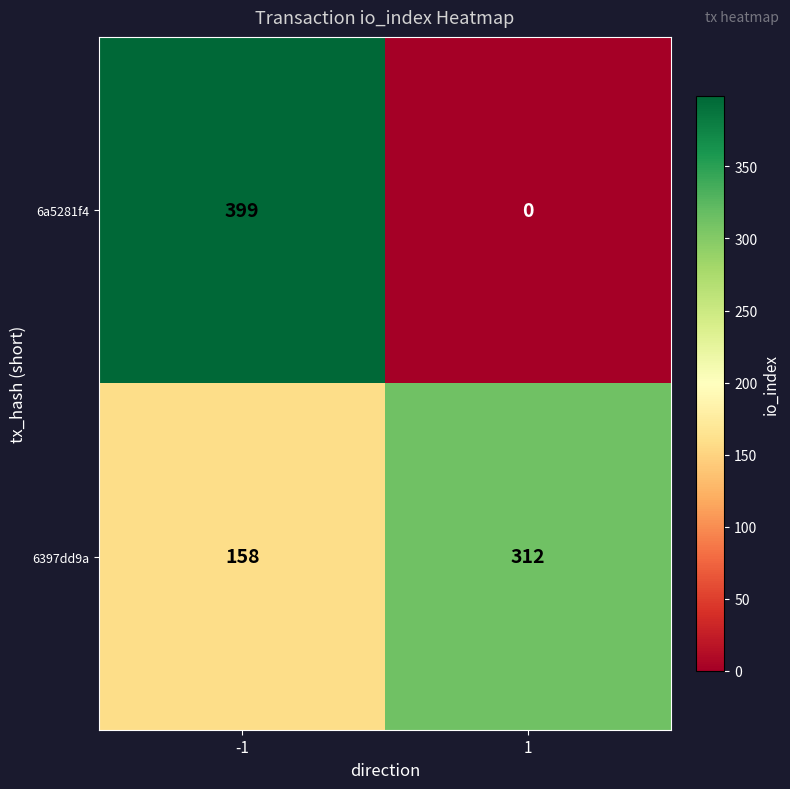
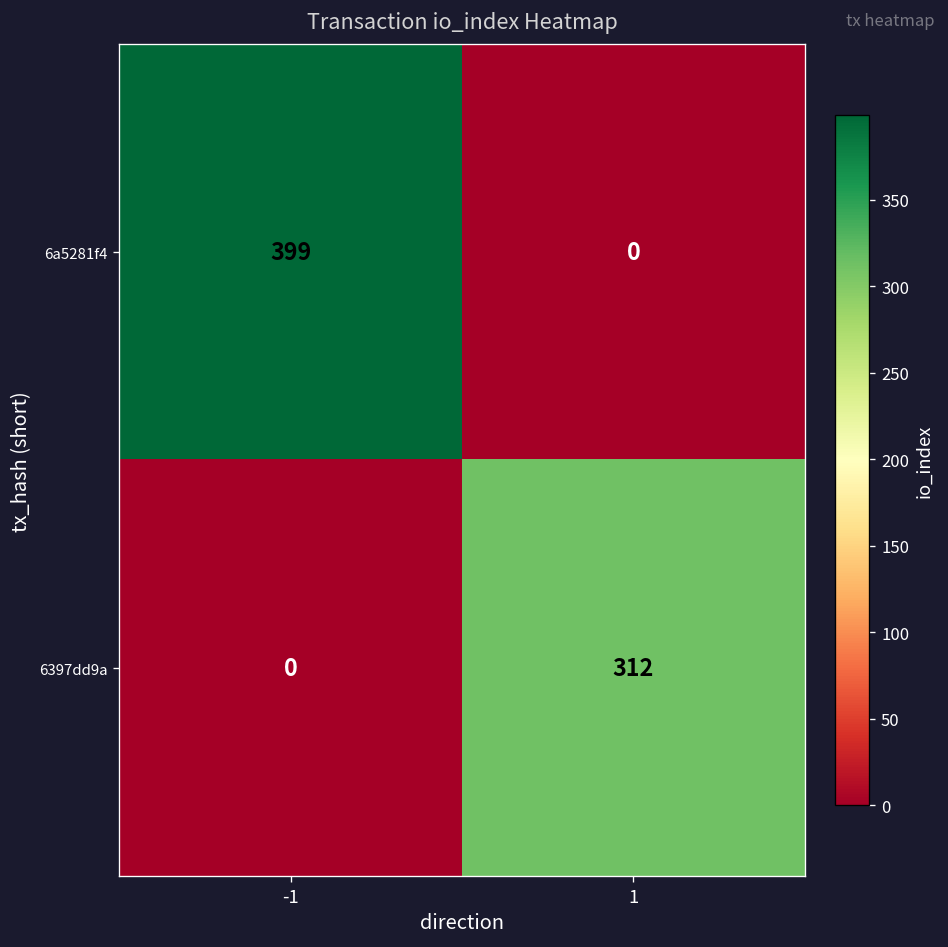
  {
    "6a5281f4": {
      "-1": 399,
      "1": 0
    },
    "6397dd9a": {
-     "-1": 158,
+     "-1": 0,
      "1": 312
    }
  }
